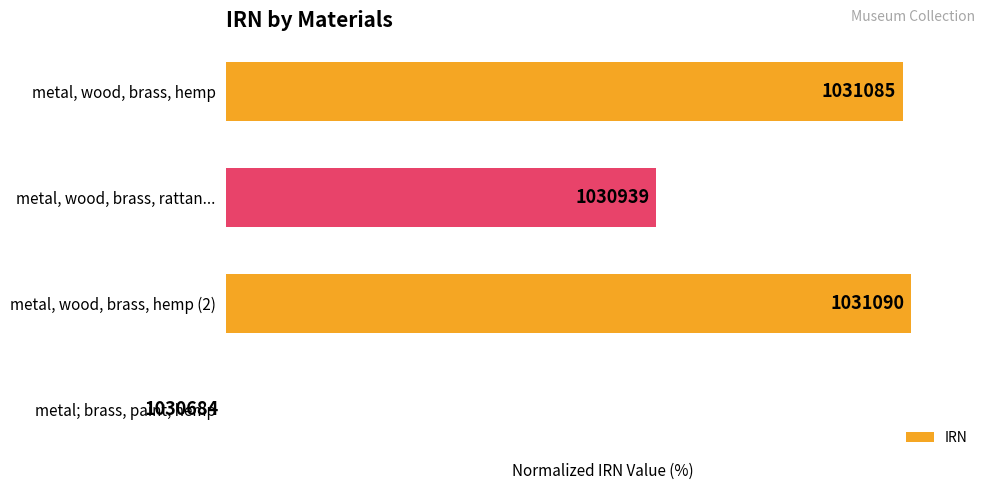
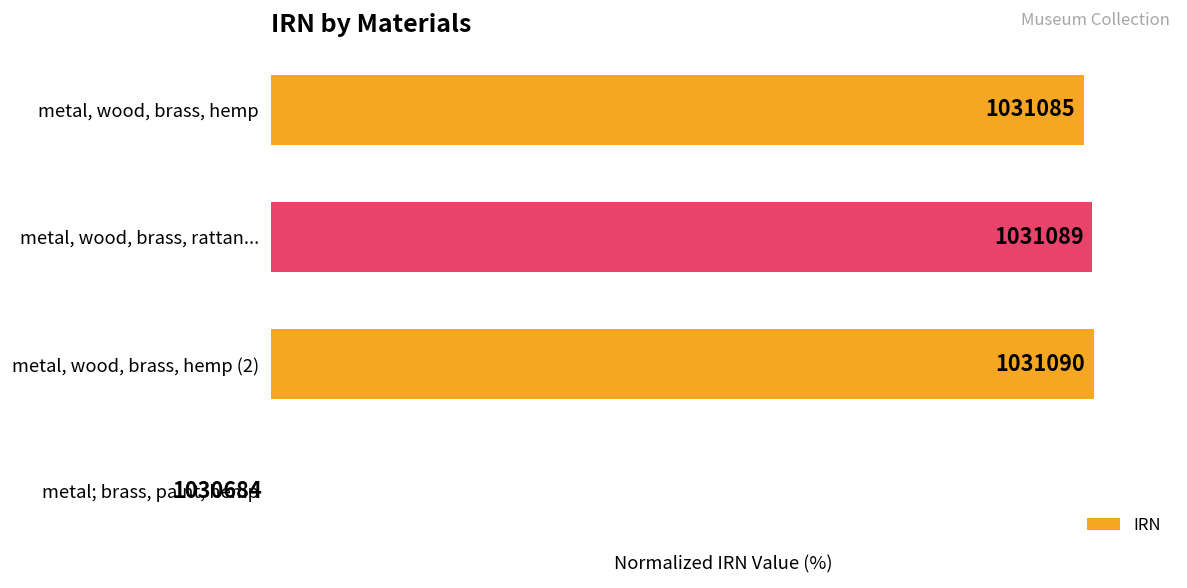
  {
-   "metal, wood, brass, rattan...": 1030939
+   "metal, wood, brass, rattan...": 1031089
  }
